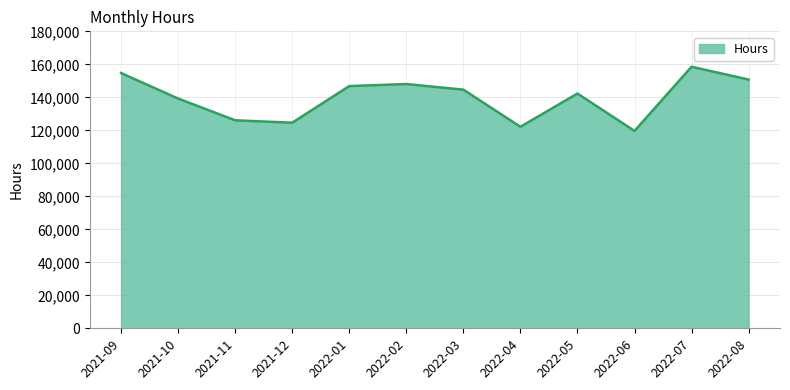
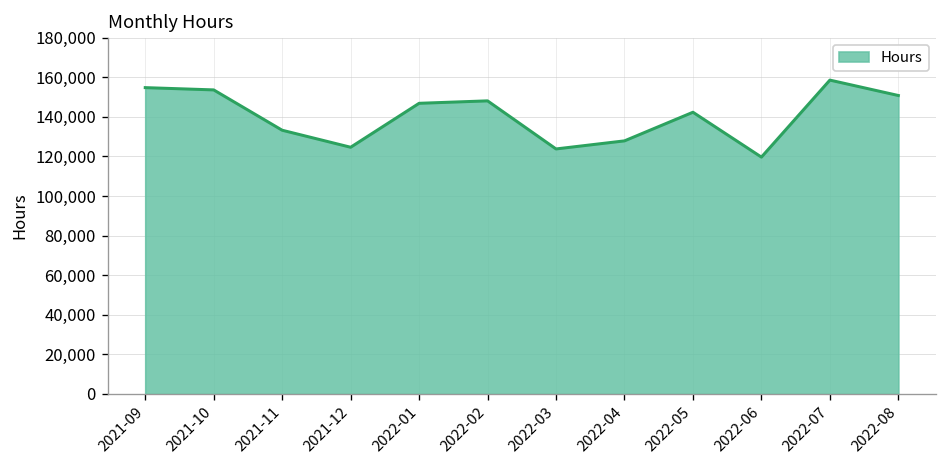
  {
    "2021-09": "155,000",
-   "2021-10": "139,000",
-   "2021-11": "126,000",
+   "2021-10": "154,000",
+   "2021-11": "133,000",
    "2021-12": "125,000",
    "2022-01": "147,000",
    "2022-02": "148,000",
-   "2022-03": "145,000",
-   "2022-04": "122,000",
+   "2022-03": "124,000",
+   "2022-04": "128,000",
    "2022-05": "142,000",
    "2022-06": "120,000",
    "2022-07": "159,000",
    "2022-08": "151,000"
  }
